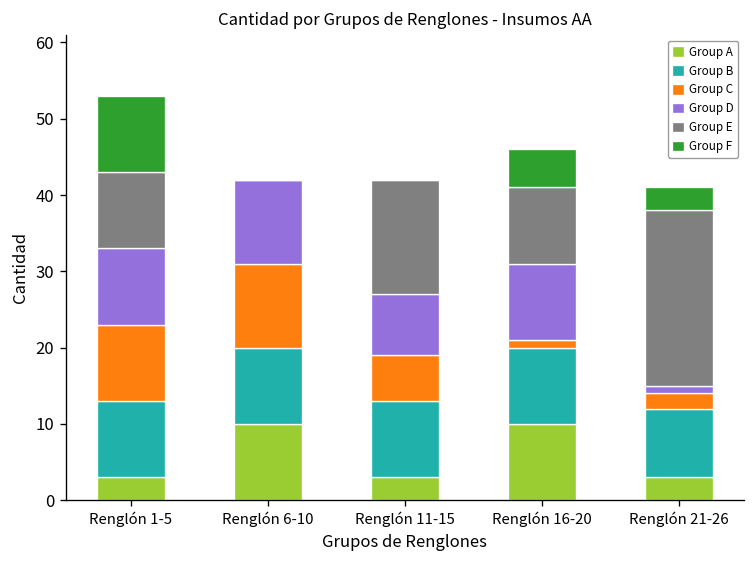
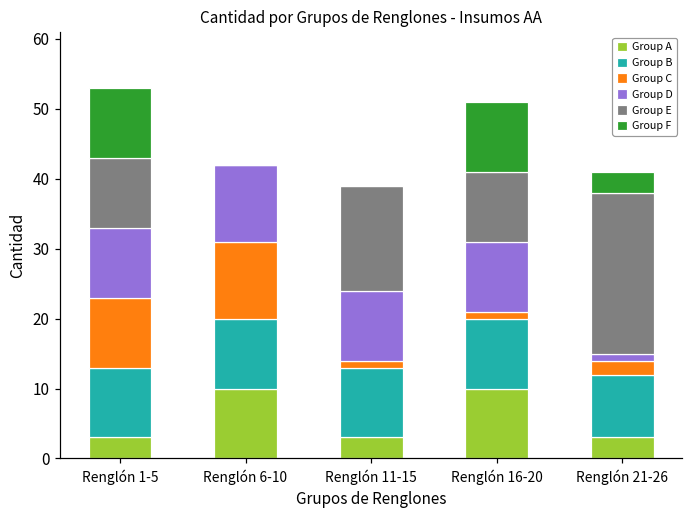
  {
    "Group A": {
      "Renglón 1-5": 3,
      "Renglón 6-10": 10,
      "Renglón 11-15": 3,
      "Renglón 16-20": 10,
      "Renglón 21-26": 3
    },
    "Group B": {
      "Renglón 1-5": 10,
      "Renglón 6-10": 10,
      "Renglón 11-15": 10,
      "Renglón 16-20": 10,
      "Renglón 21-26": 9
    },
    "Group C": {
      "Renglón 1-5": 10,
      "Renglón 6-10": 11,
-     "Renglón 11-15": 6,
+     "Renglón 11-15": 1,
      "Renglón 16-20": 1,
      "Renglón 21-26": 2
    },
    "Group D": {
      "Renglón 1-5": 10,
      "Renglón 6-10": 11,
-     "Renglón 11-15": 8,
+     "Renglón 11-15": 10,
      "Renglón 16-20": 10,
      "Renglón 21-26": 1
    },
    "Group E": {
      "Renglón 1-5": 10,
      "Renglón 6-10": 0,
      "Renglón 11-15": 15,
      "Renglón 16-20": 10,
      "Renglón 21-26": 23
    },
    "Group F": {
      "Renglón 1-5": 10,
      "Renglón 6-10": 0,
      "Renglón 11-15": 0,
-     "Renglón 16-20": 5,
+     "Renglón 16-20": 10,
      "Renglón 21-26": 3
    }
  }
